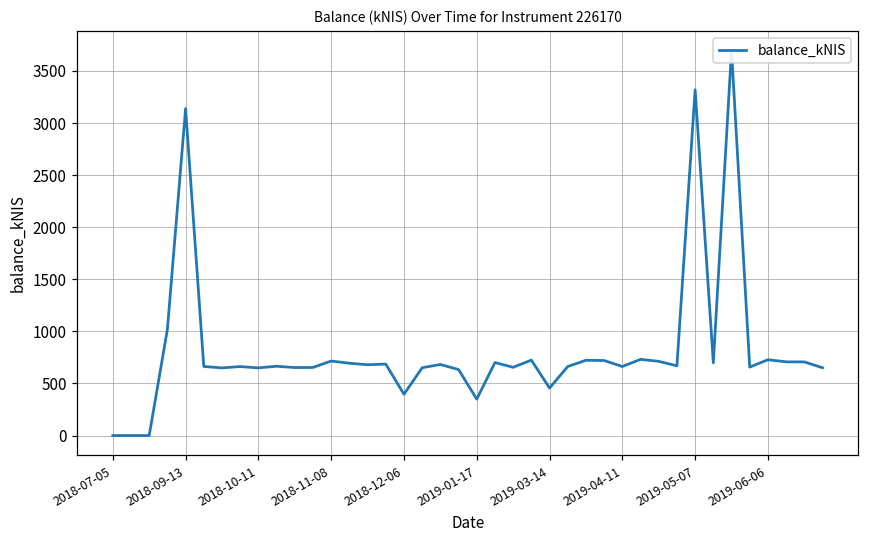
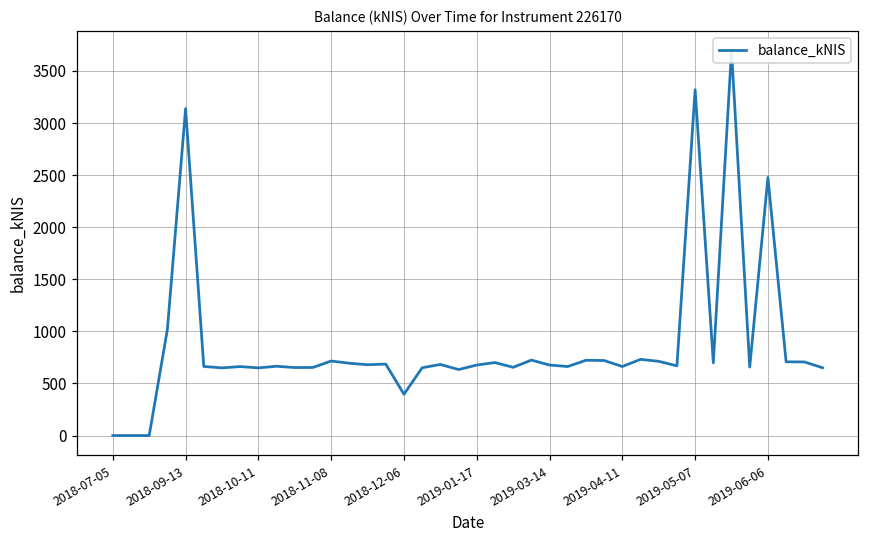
  {
    "2018-07-05": 0,
    "2018-09-13": 3100,
    "2018-10-11": 600,
    "2018-11-08": 700,
    "2018-12-06": 400,
-   "2019-01-17": 300,
-   "2019-03-14": 500,
+   "2019-01-17": 700,
+   "2019-03-14": 700,
    "2019-04-11": 700,
    "2019-05-07": 3300,
-   "2019-06-06": 700
+   "2019-06-06": 2500
  }
